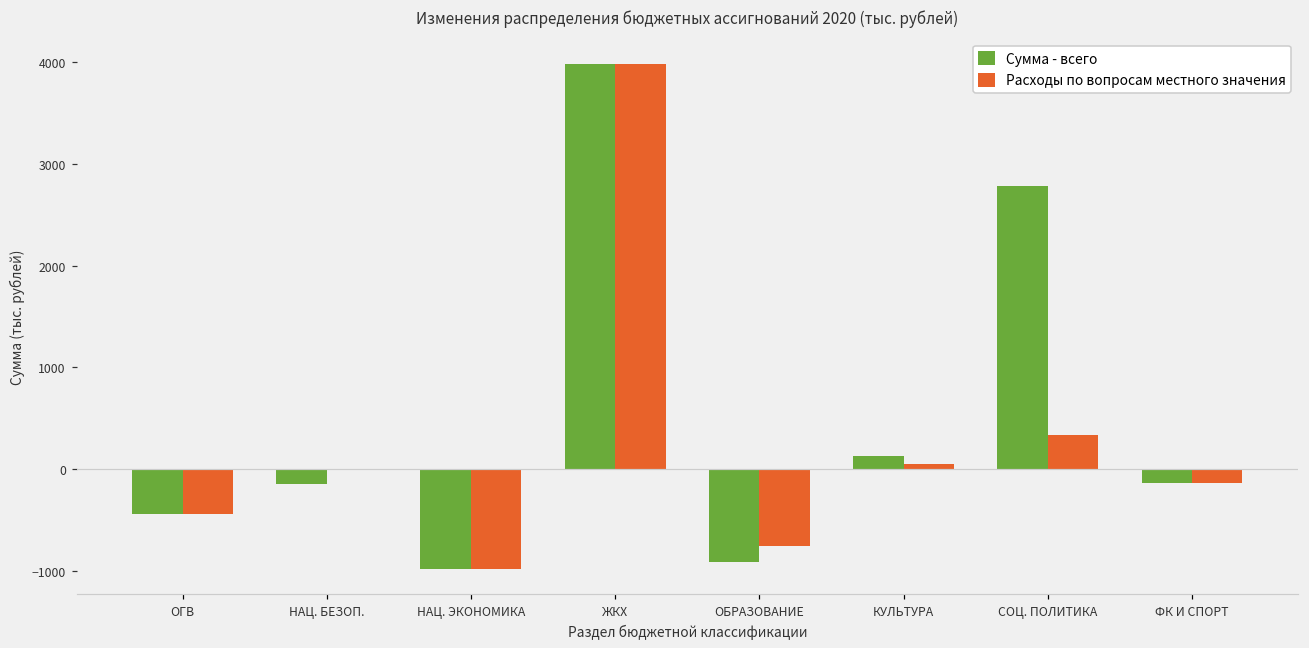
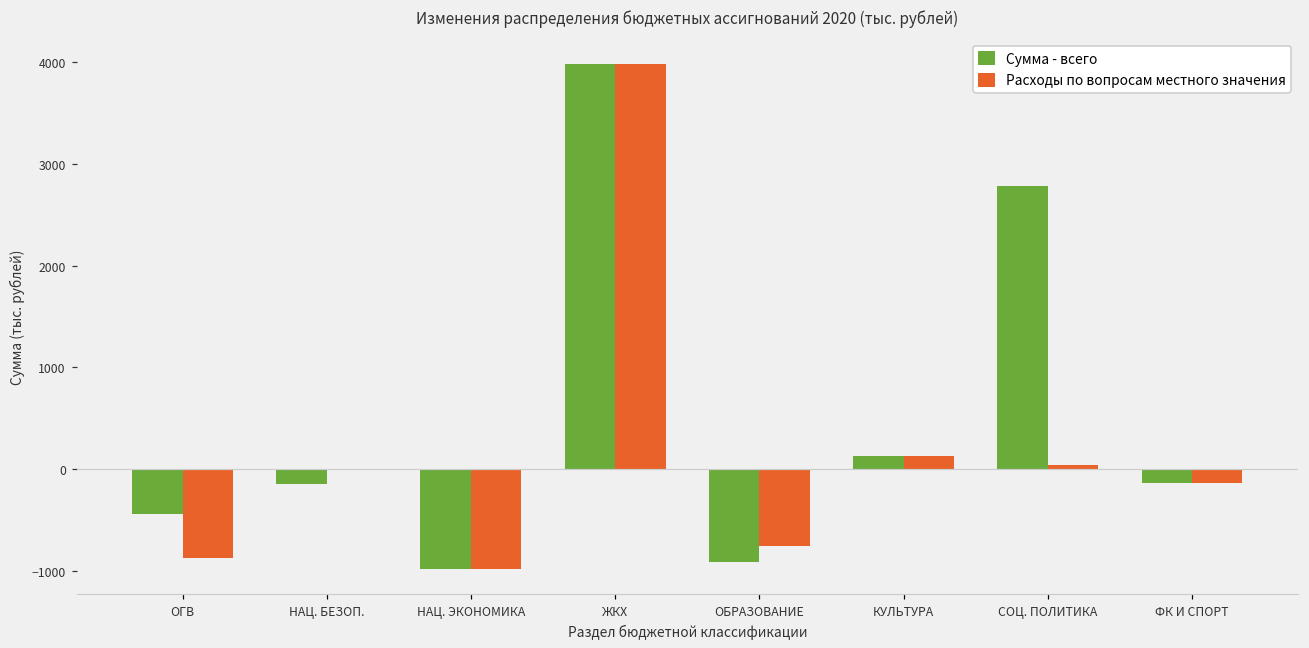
  {
    "Сумма - всего": {
      "ОГВ": -400,
      "НАЦ. БЕЗОП.": -100,
      "НАЦ. ЭКОНОМИКА": -1000,
      "ЖКХ": 4000,
      "ОБРАЗОВАНИЕ": -900,
      "КУЛЬТУРА": 100,
      "СОЦ. ПОЛИТИКА": 2800,
      "ФК И СПОРТ": -100
    },
    "Расходы по вопросам местного значения": {
-     "ОГВ": -400,
+     "ОГВ": -900,
      "НАЦ. ЭКОНОМИКА": -1000,
      "ЖКХ": 4000,
      "ОБРАЗОВАНИЕ": -800,
-     "КУЛЬТУРА": 0,
-     "СОЦ. ПОЛИТИКА": 300,
+     "КУЛЬТУРА": 100,
+     "СОЦ. ПОЛИТИКА": 0,
      "ФК И СПОРТ": -100
    }
  }
